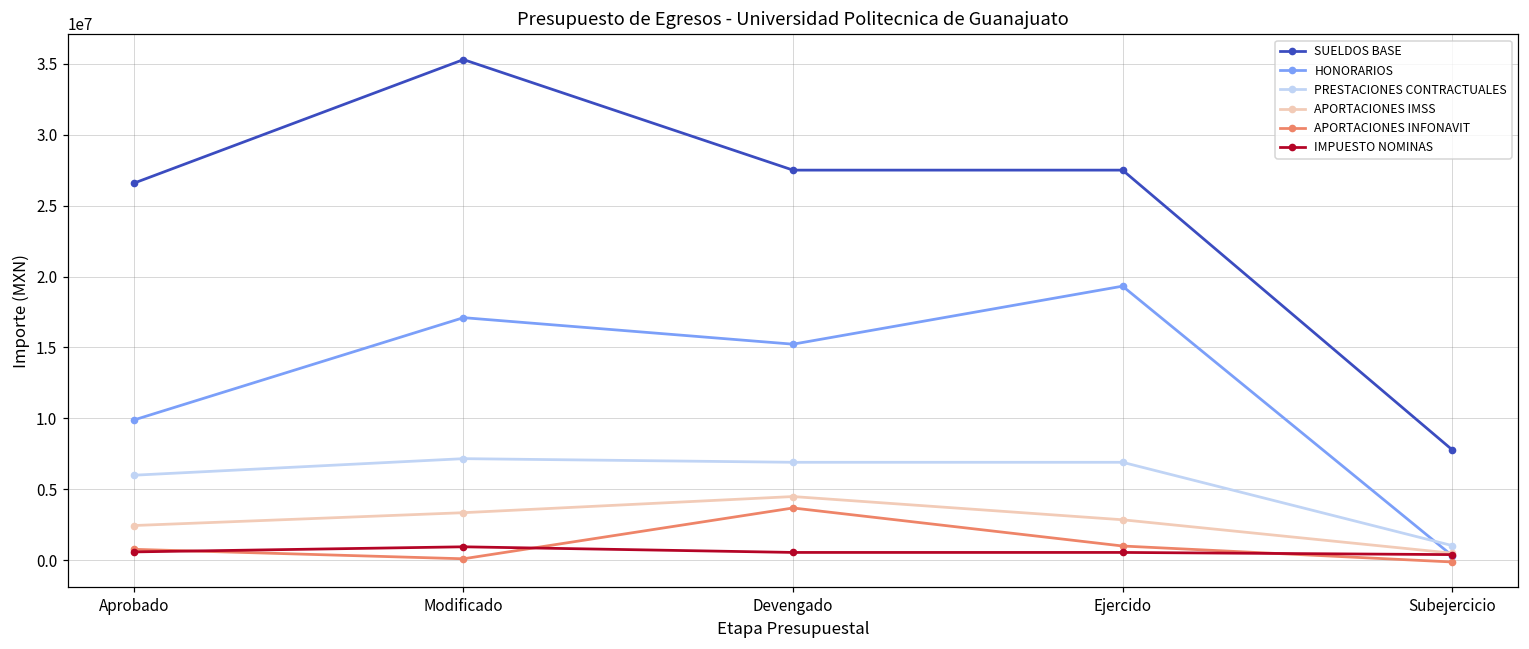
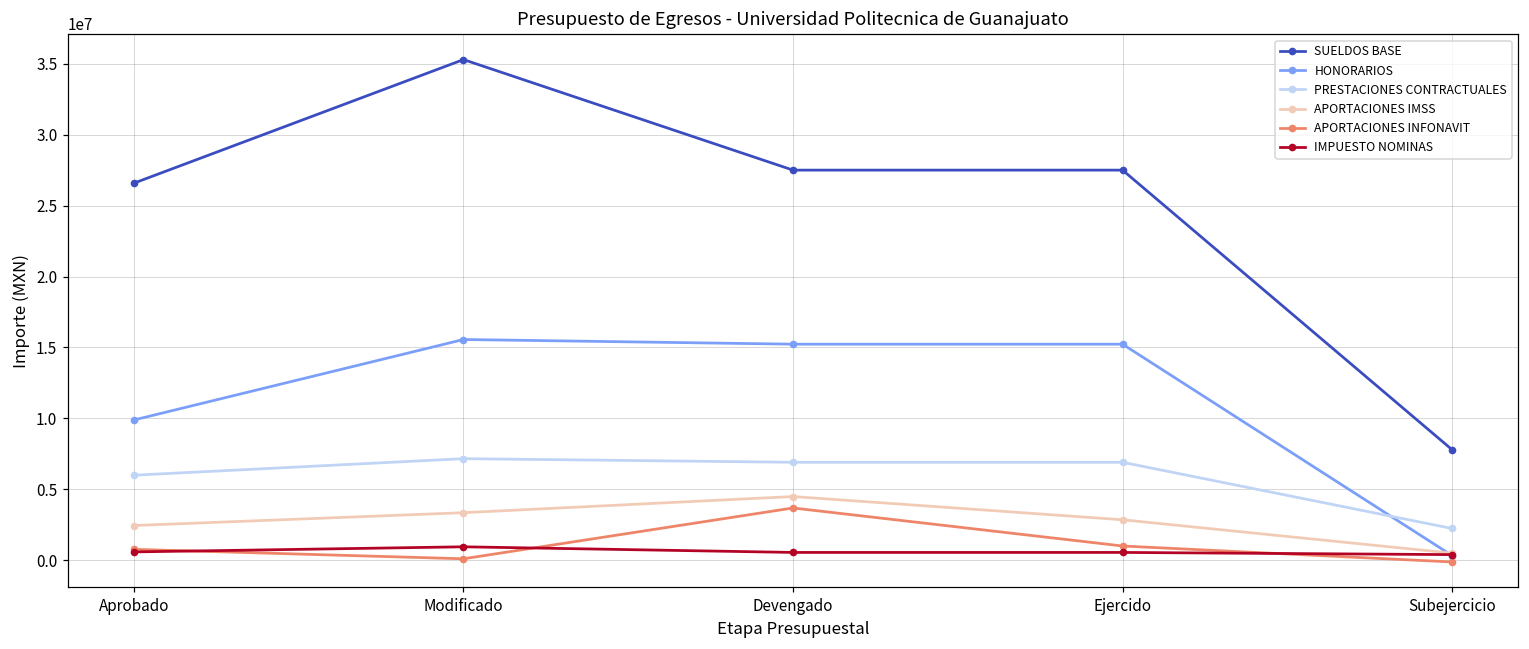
  {
    "SUELDOS BASE": {
      "Aprobado": 26600000,
      "Modificado": 35300000,
      "Devengado": 27500000,
      "Ejercido": 27500000,
      "Subejercicio": 7800000
    },
    "HONORARIOS": {
      "Aprobado": 9900000,
-     "Modificado": 17100000,
+     "Modificado": 15600000,
      "Devengado": 15200000,
-     "Ejercido": 19300000
+     "Ejercido": 15200000
    },
    "PRESTACIONES CONTRACTUALES": {
      "Aprobado": 6000000,
      "Modificado": 7200000,
      "Devengado": 6900000,
      "Ejercido": 6900000,
-     "Subejercicio": 1000000
+     "Subejercicio": 2200000
    },
    "APORTACIONES IMSS": {
      "Aprobado": 2400000,
      "Modificado": 3400000,
      "Devengado": 4500000,
      "Ejercido": 2900000
    },
    "APORTACIONES INFONAVIT": {
      "Modificado": 100000,
      "Devengado": 3700000,
      "Ejercido": 1000000,
      "Subejercicio": -100000
    },
    "IMPUESTO NOMINAS": {
      "Modificado": 900000,
      "Devengado": 600000,
      "Ejercido": 600000
    }
  }
